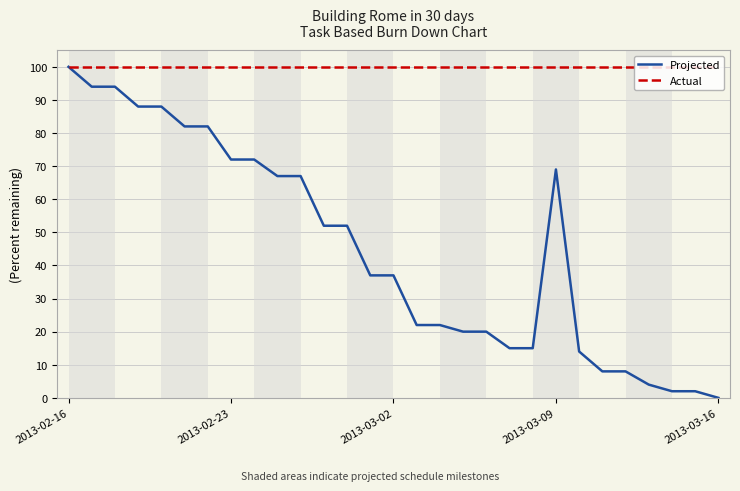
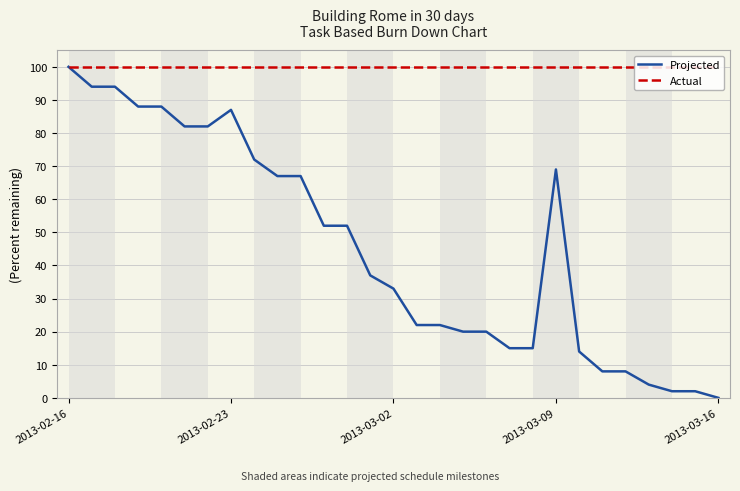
  {
    "Projected": {
-     "2013-02-23": 72,
-     "2013-03-02": 37,
+     "2013-02-23": 87,
+     "2013-03-02": 33,
      "2013-03-09": 69,
      "2013-03-16": 0
    },
    "Actual": {
      "2013-02-23": 100,
      "2013-03-02": 100,
      "2013-03-09": 100
    }
  }
